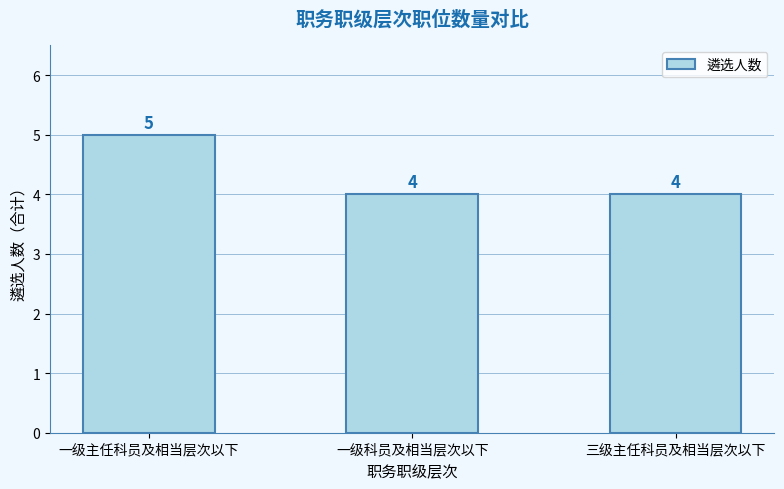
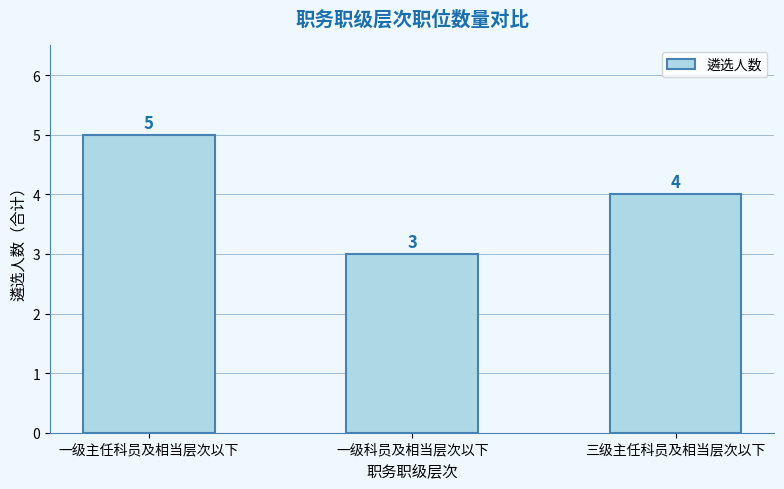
  {
    "一级主任科员及相当层次以下": 5,
-   "一级科员及相当层次以下": 4,
+   "一级科员及相当层次以下": 3,
    "三级主任科员及相当层次以下": 4
  }
